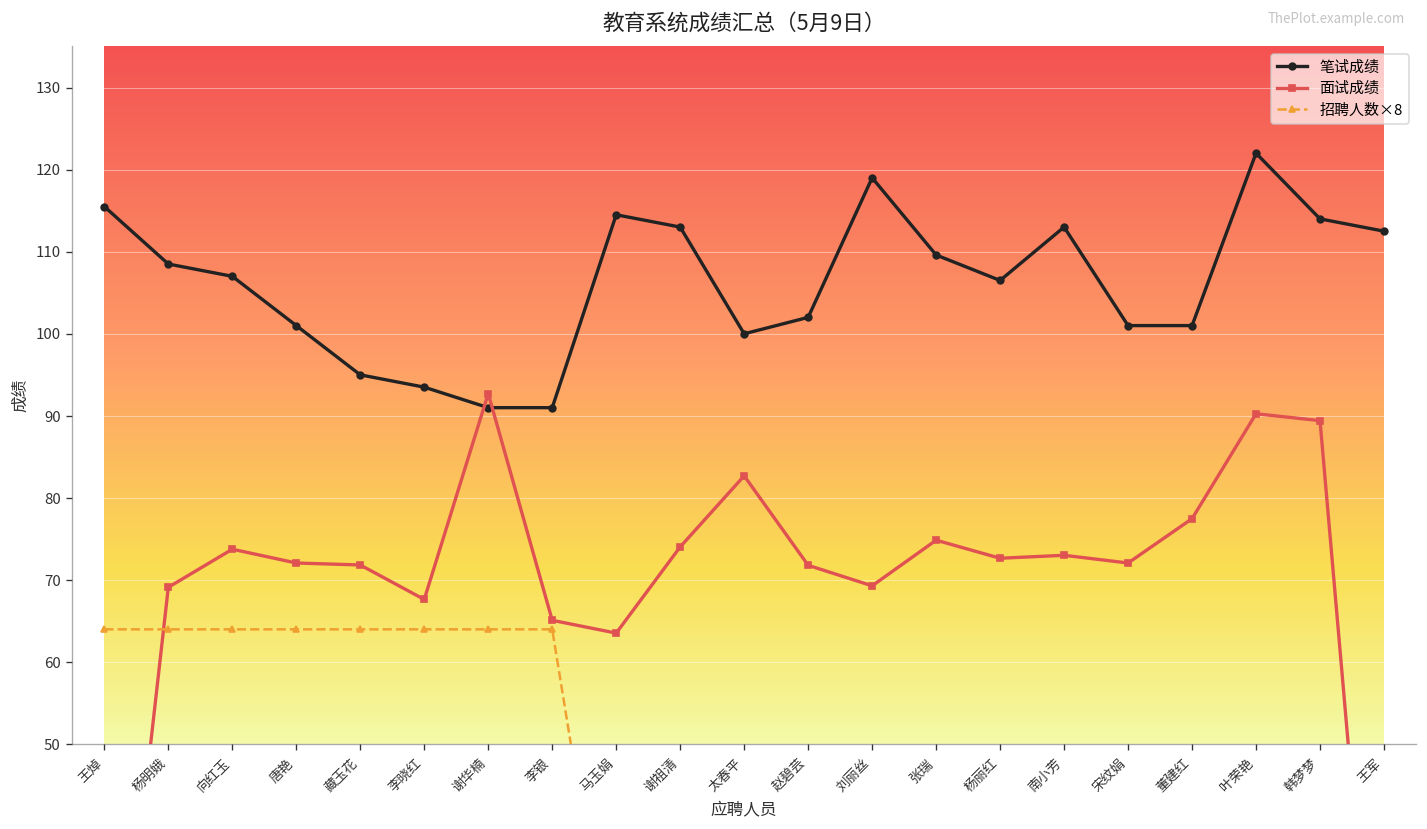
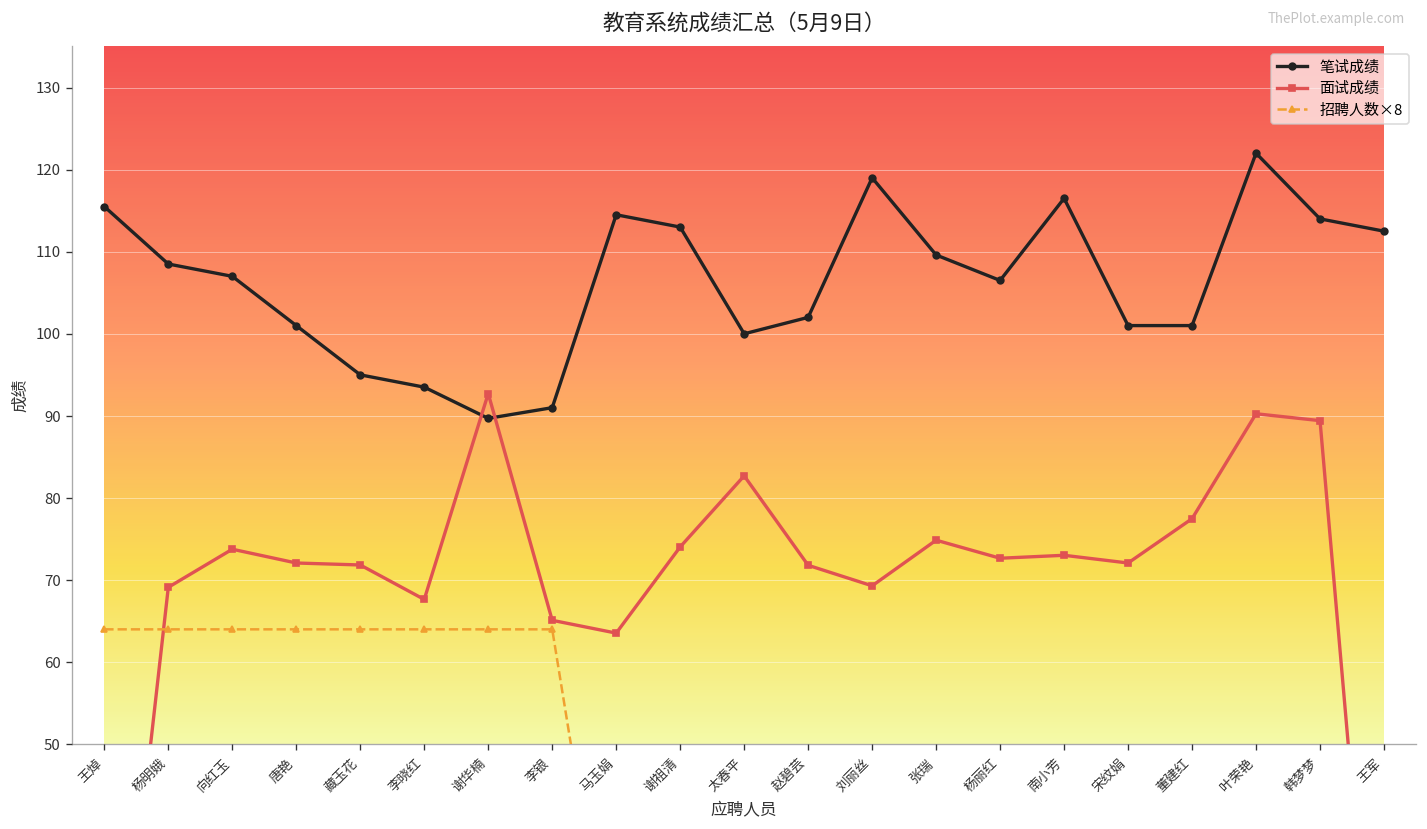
  {
    "笔试成绩": {
      "王焯": 116,
      "杨明娥": 109,
      "向红玉": 107,
      "唐艳": 101,
      "藏玉花": 95,
      "李晓红": 94,
-     "谢华楠": 91,
+     "谢华楠": 90,
      "李银": 91,
      "马玉娟": 115,
      "谢祖清": 113,
      "太春平": 100,
      "赵碧芸": 102,
      "刘丽丝": 119,
      "张瑞": 110,
      "杨丽红": 107,
-     "南小芳": 113,
+     "南小芳": 117,
      "宋纹娟": 101,
      "董建红": 101,
      "叶荣艳": 122,
      "韩梦梦": 114,
      "王军": 113
    },
    "面试成绩": {
      "杨明娥": 69,
      "向红玉": 74,
      "唐艳": 72,
      "藏玉花": 72,
      "李晓红": 68,
      "谢华楠": 93,
      "李银": 65,
      "马玉娟": 64,
      "谢祖清": 74,
      "太春平": 83,
      "赵碧芸": 72,
      "刘丽丝": 69,
      "张瑞": 75,
      "杨丽红": 73,
      "南小芳": 73,
      "宋纹娟": 72,
      "董建红": 77,
      "叶荣艳": 90,
      "韩梦梦": 89
    },
    "招聘人数×8": {
      "王焯": 64,
      "杨明娥": 64,
      "向红玉": 64,
      "唐艳": 64,
      "藏玉花": 64,
      "李晓红": 64,
      "谢华楠": 64,
      "李银": 64
    }
  }
